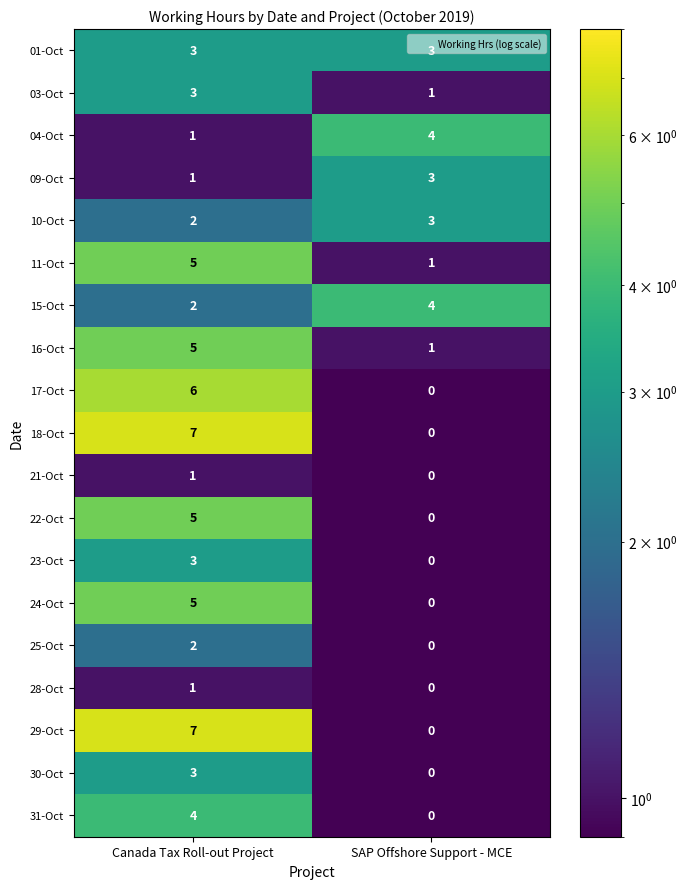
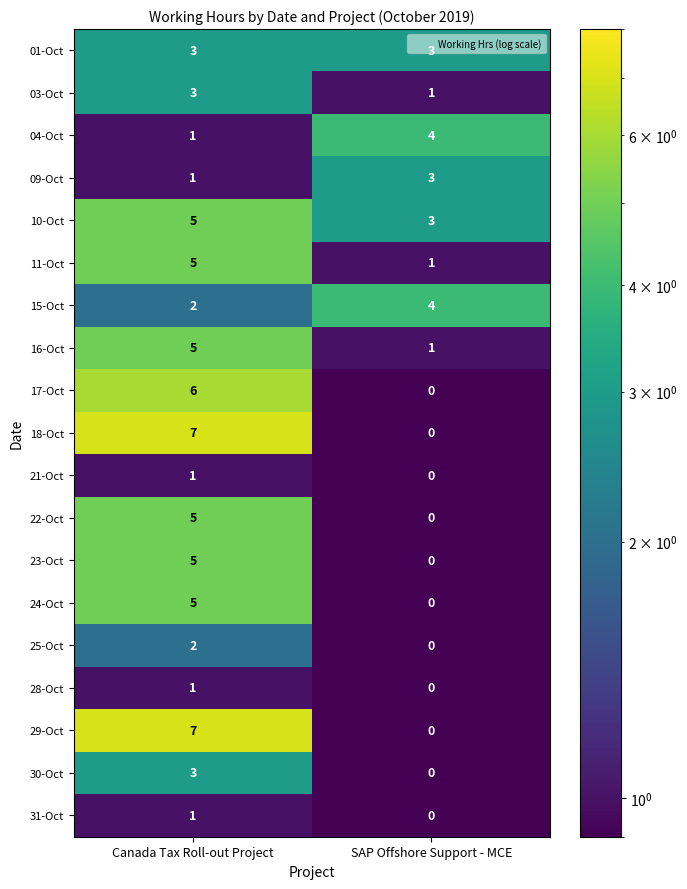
  {
    "01-Oct": {
      "Canada Tax Roll-out Project": 3
    },
    "03-Oct": {
      "Canada Tax Roll-out Project": 3,
      "SAP Offshore Support - MCE": 1
    },
    "04-Oct": {
      "Canada Tax Roll-out Project": 1,
      "SAP Offshore Support - MCE": 4
    },
    "09-Oct": {
      "Canada Tax Roll-out Project": 1,
      "SAP Offshore Support - MCE": 3
    },
    "10-Oct": {
-     "Canada Tax Roll-out Project": 2,
+     "Canada Tax Roll-out Project": 5,
      "SAP Offshore Support - MCE": 3
    },
    "11-Oct": {
      "Canada Tax Roll-out Project": 5,
      "SAP Offshore Support - MCE": 1
    },
    "15-Oct": {
      "Canada Tax Roll-out Project": 2,
      "SAP Offshore Support - MCE": 4
    },
    "16-Oct": {
      "Canada Tax Roll-out Project": 5,
      "SAP Offshore Support - MCE": 1
    },
    "17-Oct": {
      "Canada Tax Roll-out Project": 6,
      "SAP Offshore Support - MCE": 0
    },
    "18-Oct": {
      "Canada Tax Roll-out Project": 7,
      "SAP Offshore Support - MCE": 0
    },
    "21-Oct": {
      "Canada Tax Roll-out Project": 1,
      "SAP Offshore Support - MCE": 0
    },
    "22-Oct": {
      "Canada Tax Roll-out Project": 5,
      "SAP Offshore Support - MCE": 0
    },
    "23-Oct": {
-     "Canada Tax Roll-out Project": 3,
+     "Canada Tax Roll-out Project": 5,
      "SAP Offshore Support - MCE": 0
    },
    "24-Oct": {
      "Canada Tax Roll-out Project": 5,
      "SAP Offshore Support - MCE": 0
    },
    "25-Oct": {
      "Canada Tax Roll-out Project": 2,
      "SAP Offshore Support - MCE": 0
    },
    "28-Oct": {
      "Canada Tax Roll-out Project": 1,
      "SAP Offshore Support - MCE": 0
    },
    "29-Oct": {
      "Canada Tax Roll-out Project": 7,
      "SAP Offshore Support - MCE": 0
    },
    "30-Oct": {
      "Canada Tax Roll-out Project": 3,
      "SAP Offshore Support - MCE": 0
    },
    "31-Oct": {
-     "Canada Tax Roll-out Project": 4,
+     "Canada Tax Roll-out Project": 1,
      "SAP Offshore Support - MCE": 0
    }
  }
